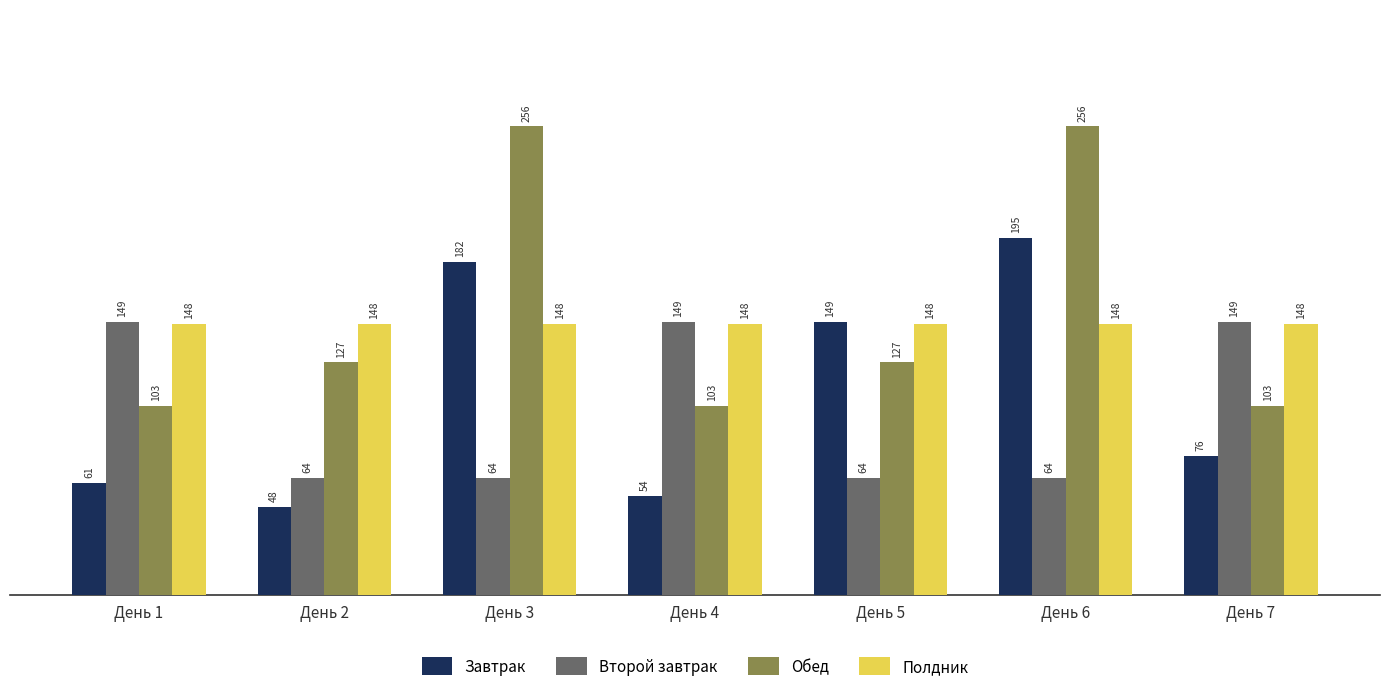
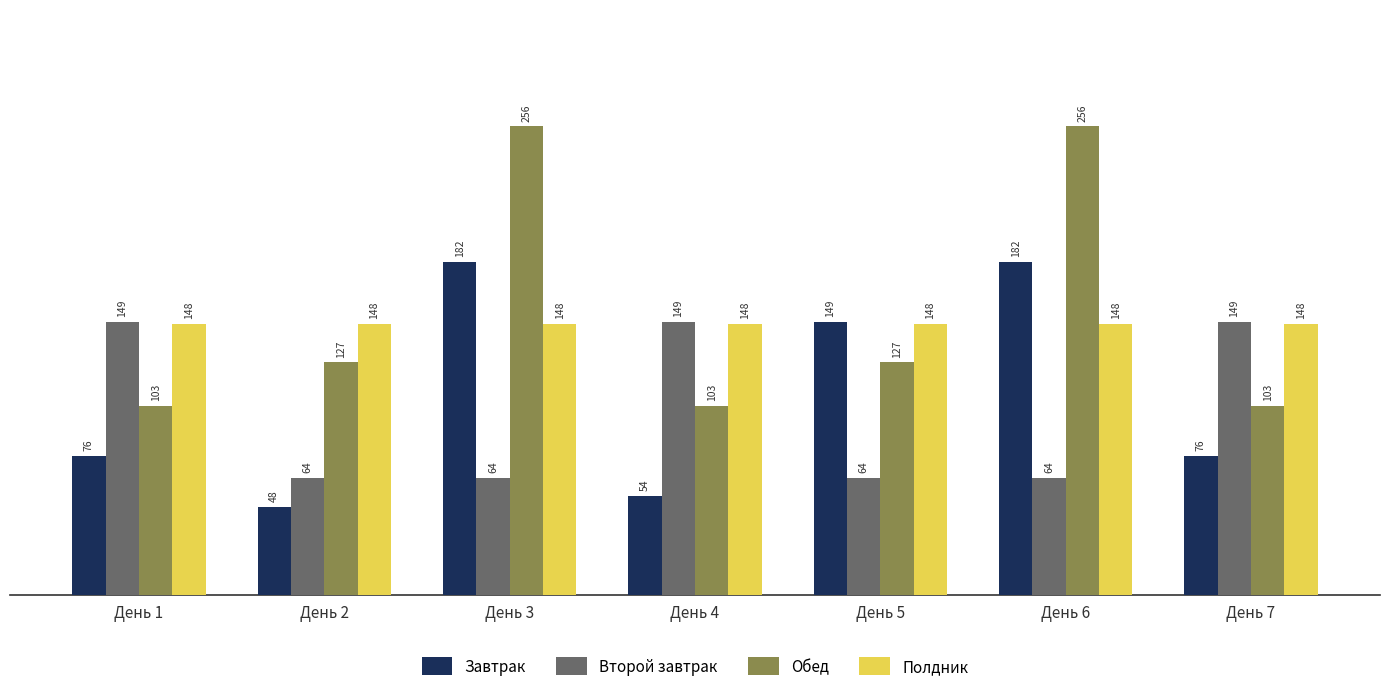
  {
    "Завтрак": {
-     "День 1": 61,
+     "День 1": 76,
      "День 2": 48,
      "День 3": 182,
      "День 4": 54,
      "День 5": 149,
-     "День 6": 195,
+     "День 6": 182,
      "День 7": 76
    },
    "Полдник": {
      "День 1": 148,
      "День 2": 148,
      "День 3": 148,
      "День 4": 148,
      "День 5": 148,
      "День 6": 148,
      "День 7": 148
    }
  }
